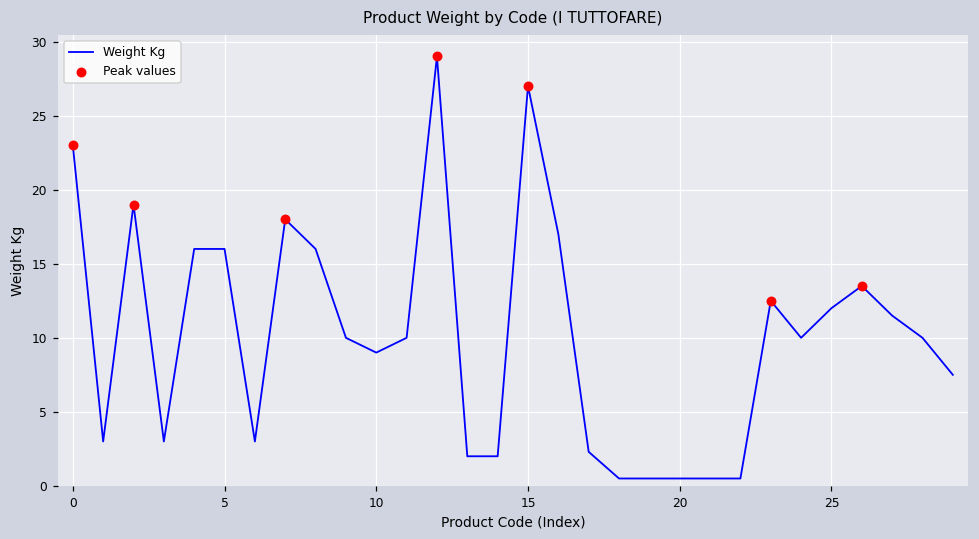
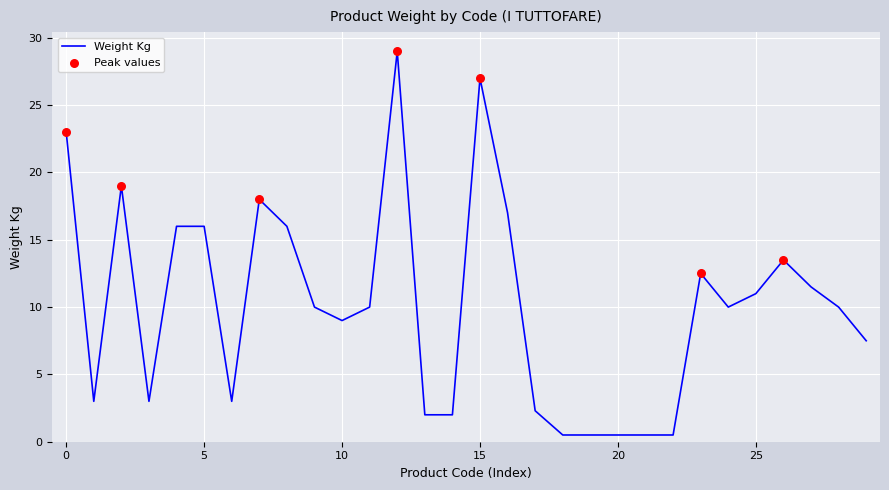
  {
    "Weight Kg": {
      "5": 16,
      "10": 9,
      "20": 0.5,
-     "25": 12
+     "25": 11
    }
  }
